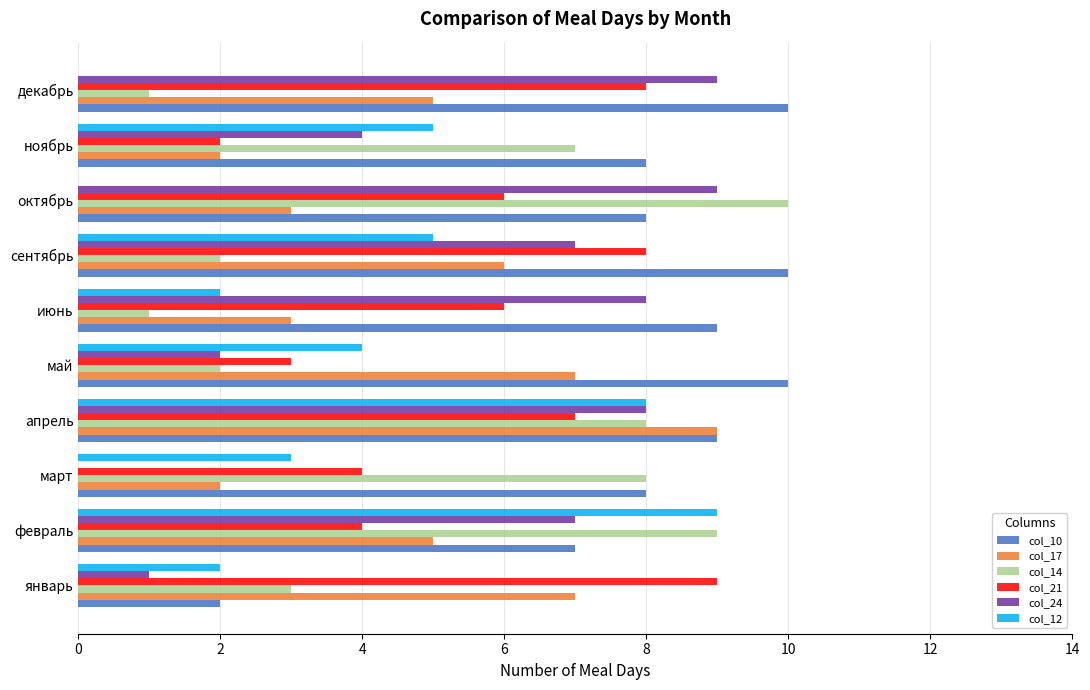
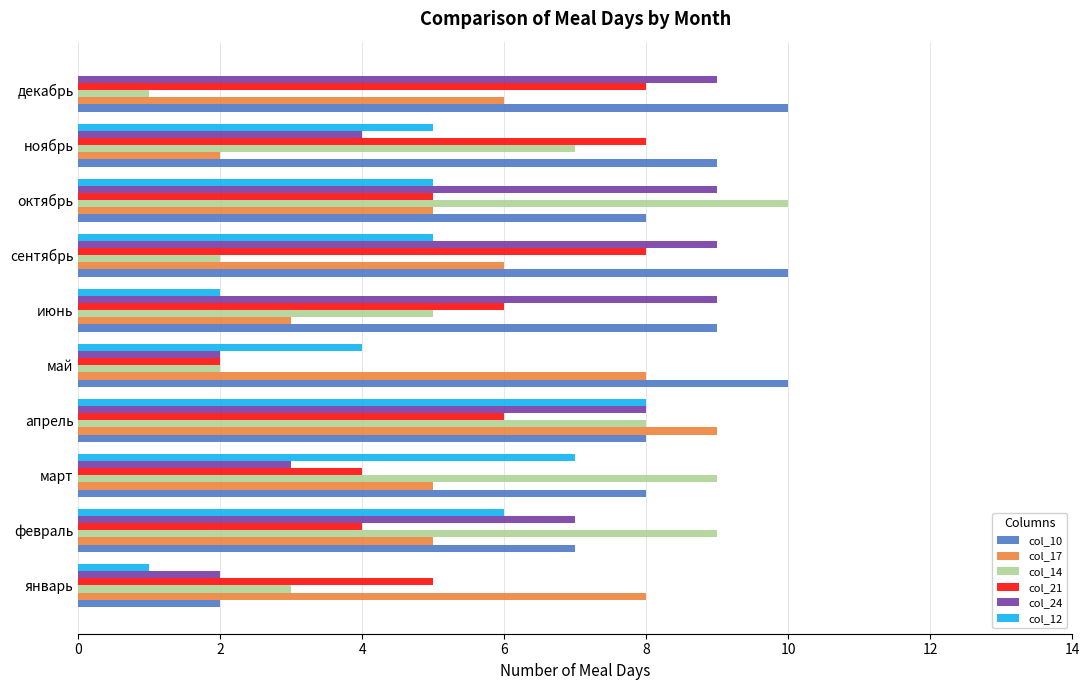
  {
    "col_10": {
      "декабрь": 10,
-     "ноябрь": 8,
+     "ноябрь": 9,
      "октябрь": 8,
      "сентябрь": 10,
      "июнь": 9,
      "май": 10,
-     "апрель": 9,
+     "апрель": 8,
      "март": 8,
      "февраль": 7,
      "январь": 2
    },
    "col_17": {
-     "декабрь": 5,
+     "декабрь": 6,
      "ноябрь": 2,
-     "октябрь": 3,
+     "октябрь": 5,
      "сентябрь": 6,
      "июнь": 3,
-     "май": 7,
+     "май": 8,
      "апрель": 9,
-     "март": 2,
+     "март": 5,
      "февраль": 5,
-     "январь": 7
+     "январь": 8
    },
    "col_14": {
      "декабрь": 1,
      "ноябрь": 7,
      "октябрь": 10,
      "сентябрь": 2,
-     "июнь": 1,
+     "июнь": 5,
      "май": 2,
      "апрель": 8,
-     "март": 8,
+     "март": 9,
      "февраль": 9,
      "январь": 3
    },
    "col_21": {
      "декабрь": 8,
-     "ноябрь": 2,
-     "октябрь": 6,
+     "ноябрь": 8,
+     "октябрь": 5,
      "сентябрь": 8,
      "июнь": 6,
-     "май": 3,
-     "апрель": 7,
+     "май": 2,
+     "апрель": 6,
      "март": 4,
      "февраль": 4,
-     "январь": 9
+     "январь": 5
    },
    "col_24": {
      "декабрь": 9,
      "ноябрь": 4,
      "октябрь": 9,
-     "сентябрь": 7,
-     "июнь": 8,
+     "сентябрь": 9,
+     "июнь": 9,
      "май": 2,
      "апрель": 8,
-     "март": 0,
+     "март": 3,
      "февраль": 7,
-     "январь": 1
+     "январь": 2
    },
    "col_12": {
      "декабрь": 0,
      "ноябрь": 5,
-     "октябрь": 0,
+     "октябрь": 5,
      "сентябрь": 5,
      "июнь": 2,
      "май": 4,
      "апрель": 8,
-     "март": 3,
-     "февраль": 9,
-     "январь": 2
+     "март": 7,
+     "февраль": 6,
+     "январь": 1
    }
  }
